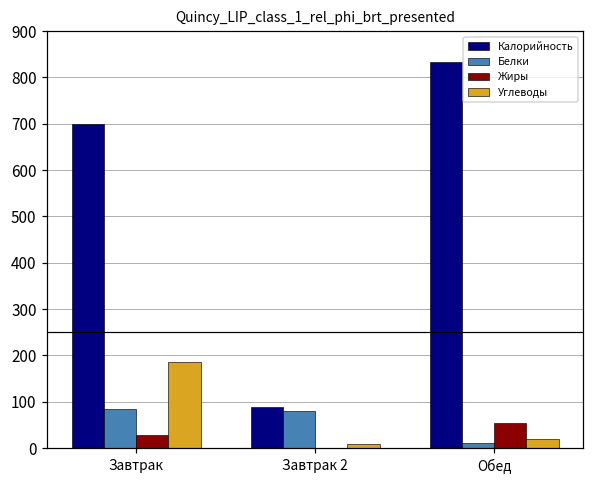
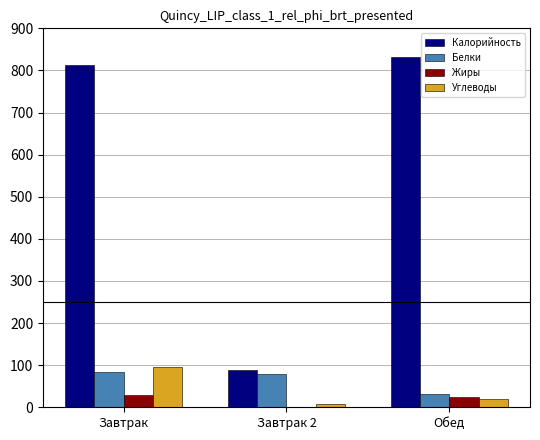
  {
    "Калорийность": {
-     "Завтрак": 700,
+     "Завтрак": 810,
      "Завтрак 2": 90,
      "Обед": 830
    },
    "Белки": {
      "Завтрак": 80,
      "Завтрак 2": 80,
-     "Обед": 10
+     "Обед": 30
    },
    "Жиры": {
      "Завтрак": 30,
      "Завтрак 2": 0,
-     "Обед": 50
+     "Обед": 30
    },
    "Углеводы": {
-     "Завтрак": 190,
+     "Завтрак": 100,
      "Завтрак 2": 10,
      "Обед": 20
    }
  }
